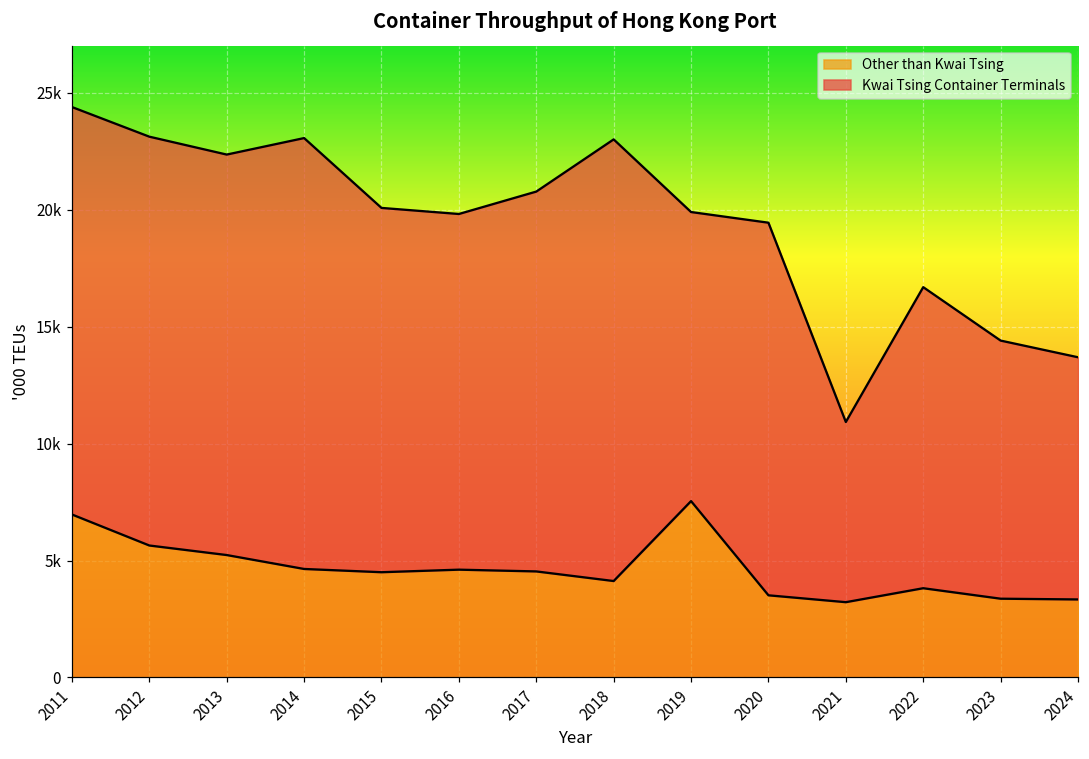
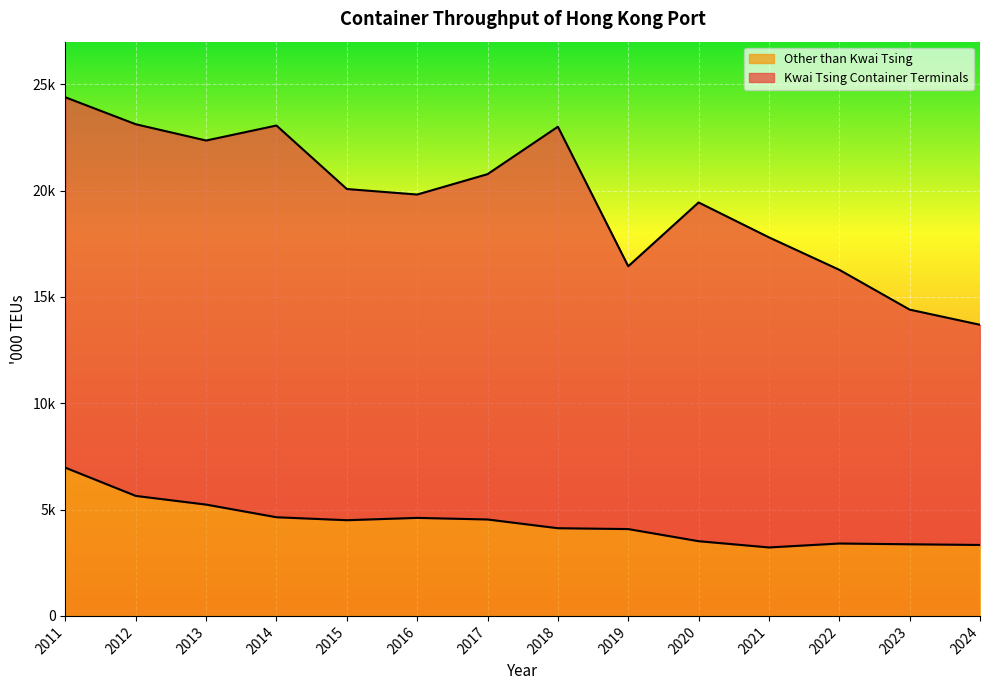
  {
    "Other than Kwai Tsing": {
      "2011": 7000,
      "2012": 5600,
      "2013": 5200,
      "2014": 4600,
      "2015": 4500,
      "2016": 4600,
      "2017": 4500,
      "2018": 4100,
-     "2019": 7500,
+     "2019": 4100,
      "2020": 3500,
      "2021": 3200,
-     "2022": 3800,
+     "2022": 3400,
      "2023": 3400,
      "2024": 3300
    },
    "Kwai Tsing Container Terminals": {
      "2011": 17400,
      "2012": 17500,
      "2013": 17100,
      "2014": 18400,
      "2015": 15600,
      "2016": 15200,
      "2017": 16200,
      "2018": 18900,
      "2019": 12400,
      "2020": 15900,
-     "2021": 7700,
+     "2021": 14600,
      "2022": 12900,
      "2023": 11000,
      "2024": 10400
    }
  }
